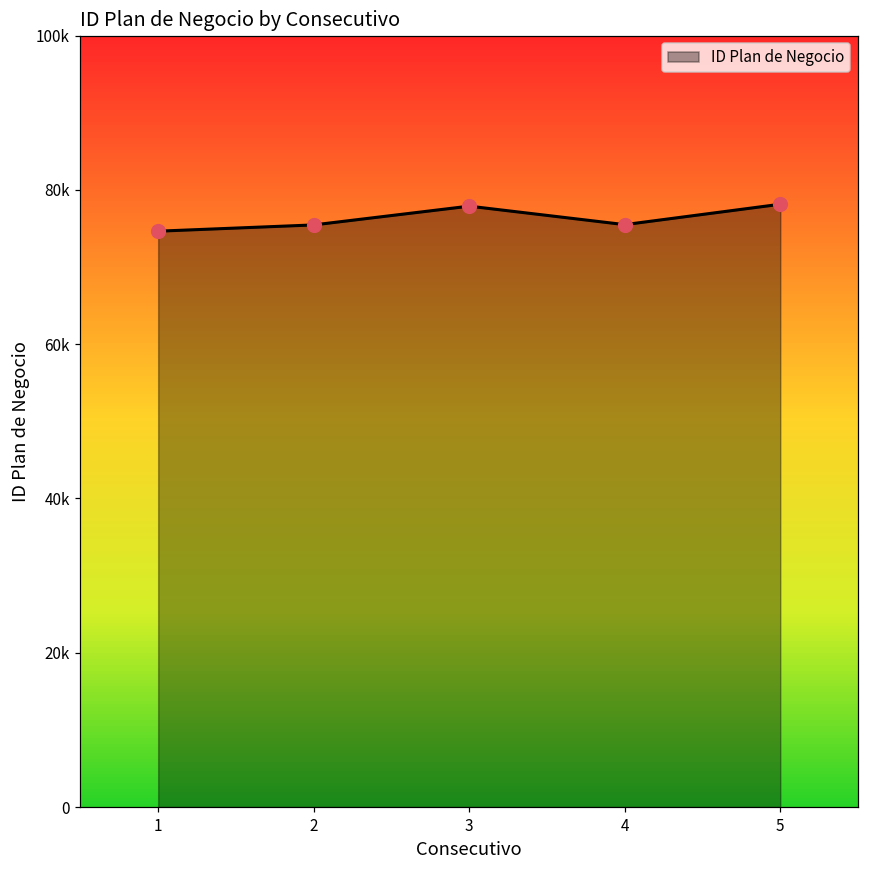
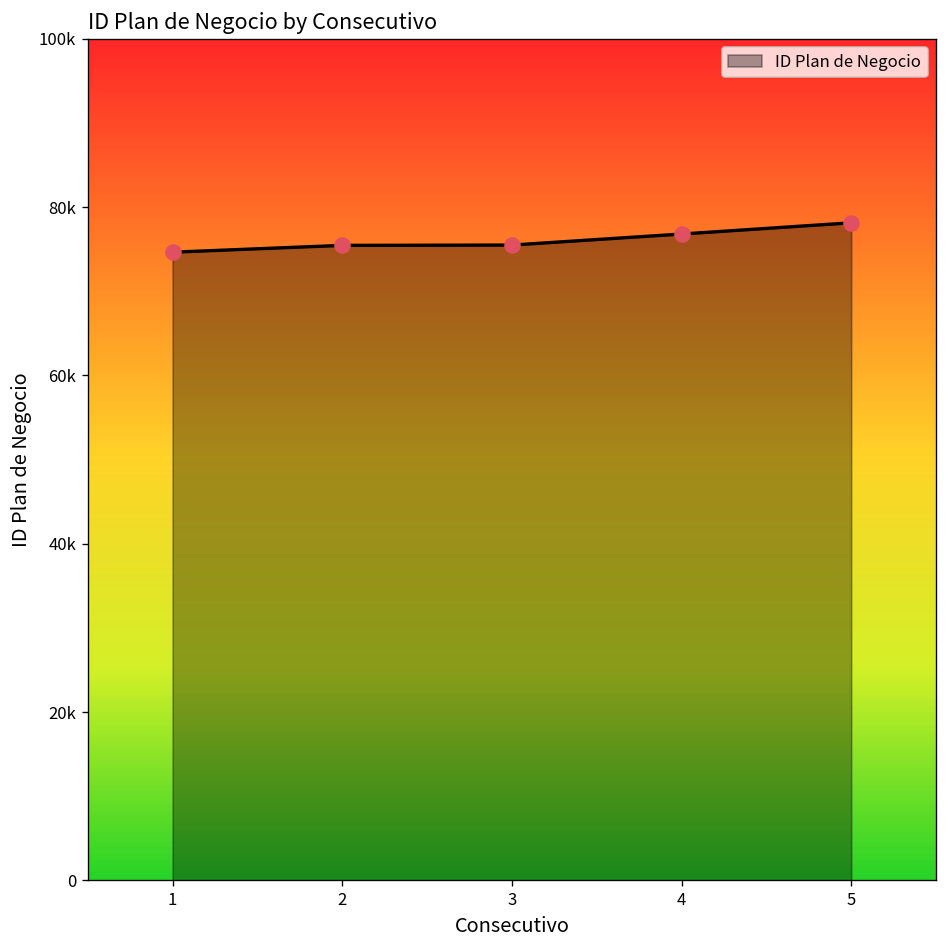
  {
    "1": 75000,
    "2": 75000,
-   "3": 78000,
-   "4": 75000,
+   "3": 75000,
+   "4": 77000,
    "5": 78000
  }
